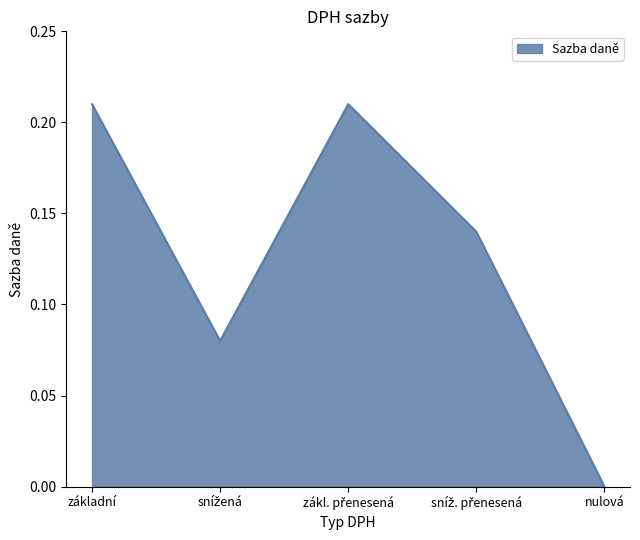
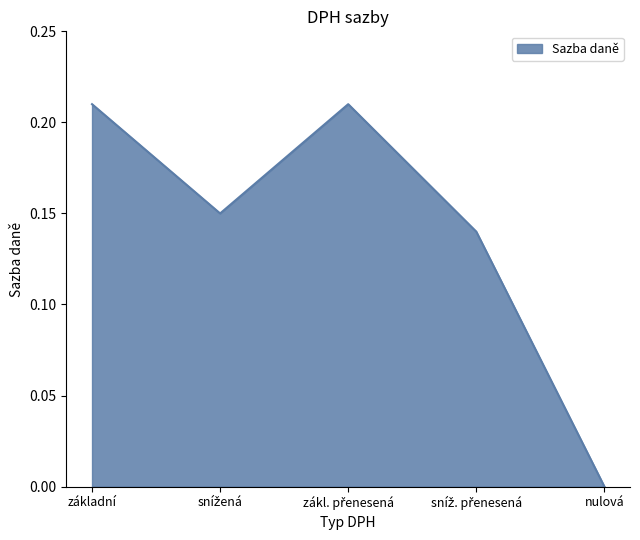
  {
    "základní": 0.21,
-   "snížená": 0.08,
+   "snížená": 0.15,
    "zákl. přenesená": 0.21,
    "sníž. přenesená": 0.14,
    "nulová": 0.00
  }
